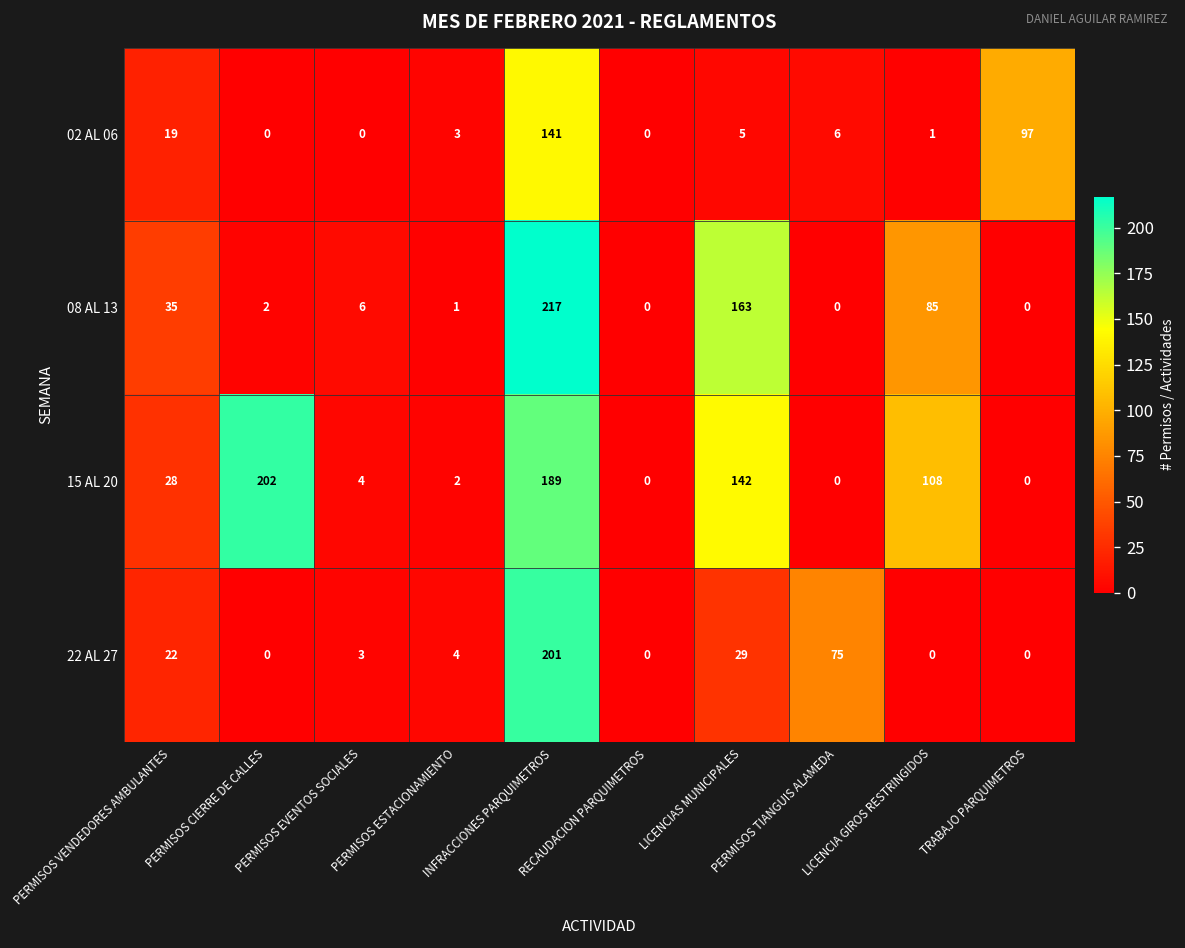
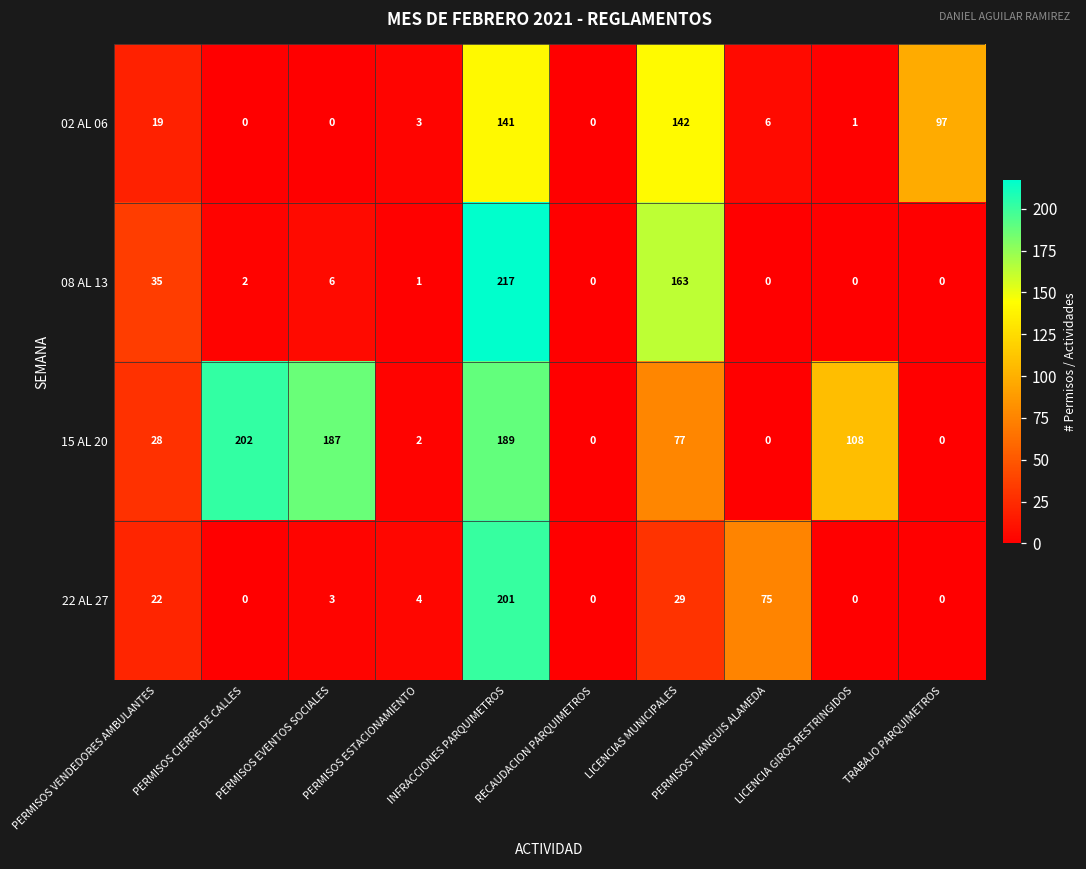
  {
    "02 AL 06": {
      "PERMISOS VENDEDORES AMBULANTES": 19,
      "PERMISOS CIERRE DE CALLES": 0,
      "PERMISOS EVENTOS SOCIALES": 0,
      "PERMISOS ESTACIONAMIENTO": 3,
      "INFRACCIONES PARQUIMETROS": 141,
      "RECAUDACION PARQUIMETROS": 0,
-     "LICENCIAS MUNICIPALES": 5,
+     "LICENCIAS MUNICIPALES": 142,
      "PERMISOS TIANGUIS ALAMEDA": 6,
      "LICENCIA GIROS RESTRINGIDOS": 1,
      "TRABAJO PARQUIMETROS": 97
    },
    "08 AL 13": {
      "PERMISOS VENDEDORES AMBULANTES": 35,
      "PERMISOS CIERRE DE CALLES": 2,
      "PERMISOS EVENTOS SOCIALES": 6,
      "PERMISOS ESTACIONAMIENTO": 1,
      "INFRACCIONES PARQUIMETROS": 217,
      "RECAUDACION PARQUIMETROS": 0,
      "LICENCIAS MUNICIPALES": 163,
      "PERMISOS TIANGUIS ALAMEDA": 0,
-     "LICENCIA GIROS RESTRINGIDOS": 85,
+     "LICENCIA GIROS RESTRINGIDOS": 0,
      "TRABAJO PARQUIMETROS": 0
    },
    "15 AL 20": {
      "PERMISOS VENDEDORES AMBULANTES": 28,
      "PERMISOS CIERRE DE CALLES": 202,
-     "PERMISOS EVENTOS SOCIALES": 4,
+     "PERMISOS EVENTOS SOCIALES": 187,
      "PERMISOS ESTACIONAMIENTO": 2,
      "INFRACCIONES PARQUIMETROS": 189,
      "RECAUDACION PARQUIMETROS": 0,
-     "LICENCIAS MUNICIPALES": 142,
+     "LICENCIAS MUNICIPALES": 77,
      "PERMISOS TIANGUIS ALAMEDA": 0,
      "LICENCIA GIROS RESTRINGIDOS": 108,
      "TRABAJO PARQUIMETROS": 0
    },
    "22 AL 27": {
      "PERMISOS VENDEDORES AMBULANTES": 22,
      "PERMISOS CIERRE DE CALLES": 0,
      "PERMISOS EVENTOS SOCIALES": 3,
      "PERMISOS ESTACIONAMIENTO": 4,
      "INFRACCIONES PARQUIMETROS": 201,
      "RECAUDACION PARQUIMETROS": 0,
      "LICENCIAS MUNICIPALES": 29,
      "PERMISOS TIANGUIS ALAMEDA": 75,
      "LICENCIA GIROS RESTRINGIDOS": 0,
      "TRABAJO PARQUIMETROS": 0
    }
  }
